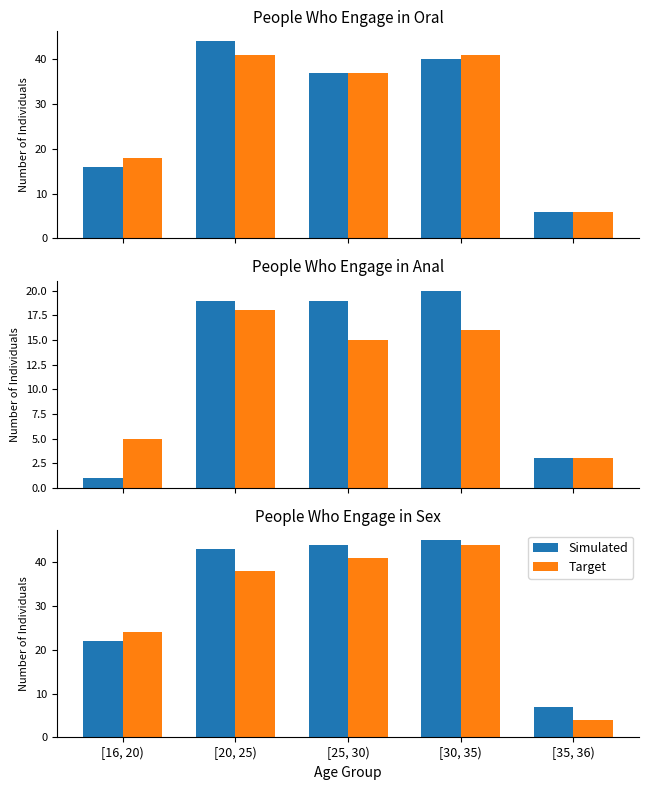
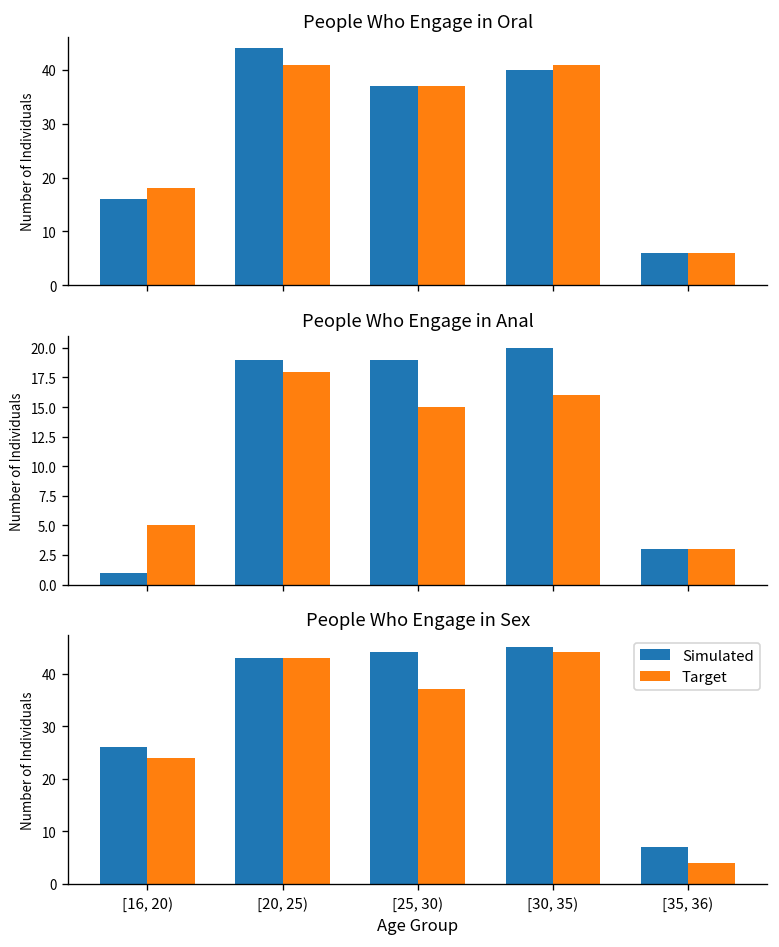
  {
    "People Who Engage in Sex": {
      "Simulated": {
-       "[16, 20)": 22,
+       "[16, 20)": 26,
        "[20, 25)": 43,
        "[25, 30)": 44,
        "[30, 35)": 45,
        "[35, 36)": 7
      },
      "Target": {
        "[16, 20)": 24,
-       "[20, 25)": 38,
-       "[25, 30)": 41,
+       "[20, 25)": 43,
+       "[25, 30)": 37,
        "[30, 35)": 44,
        "[35, 36)": 4
      }
    }
  }
